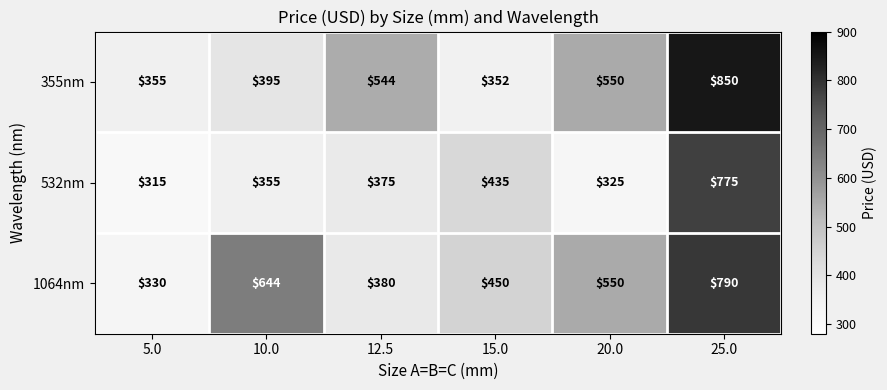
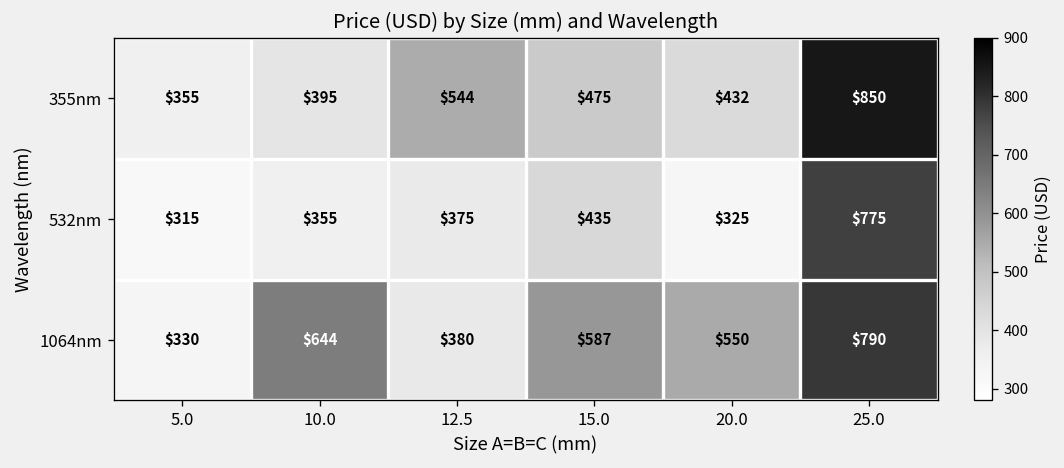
  {
    "355nm": {
      "5.0": "$355",
      "10.0": "$395",
      "12.5": "$544",
-     "15.0": "$352",
-     "20.0": "$550",
+     "15.0": "$475",
+     "20.0": "$432",
      "25.0": "$850"
    },
    "532nm": {
      "5.0": "$315",
      "10.0": "$355",
      "12.5": "$375",
      "15.0": "$435",
      "20.0": "$325",
      "25.0": "$775"
    },
    "1064nm": {
      "5.0": "$330",
      "10.0": "$644",
      "12.5": "$380",
-     "15.0": "$450",
+     "15.0": "$587",
      "20.0": "$550",
      "25.0": "$790"
    }
  }
